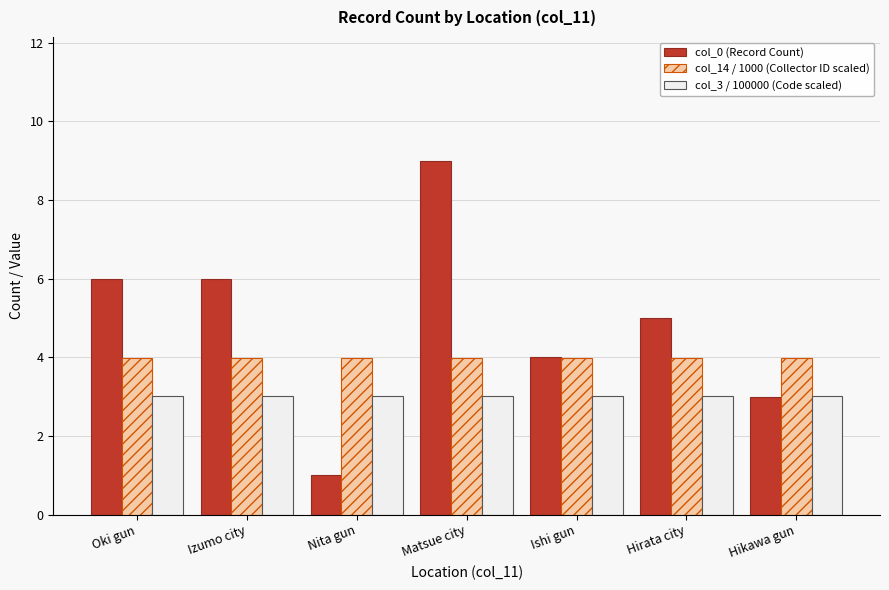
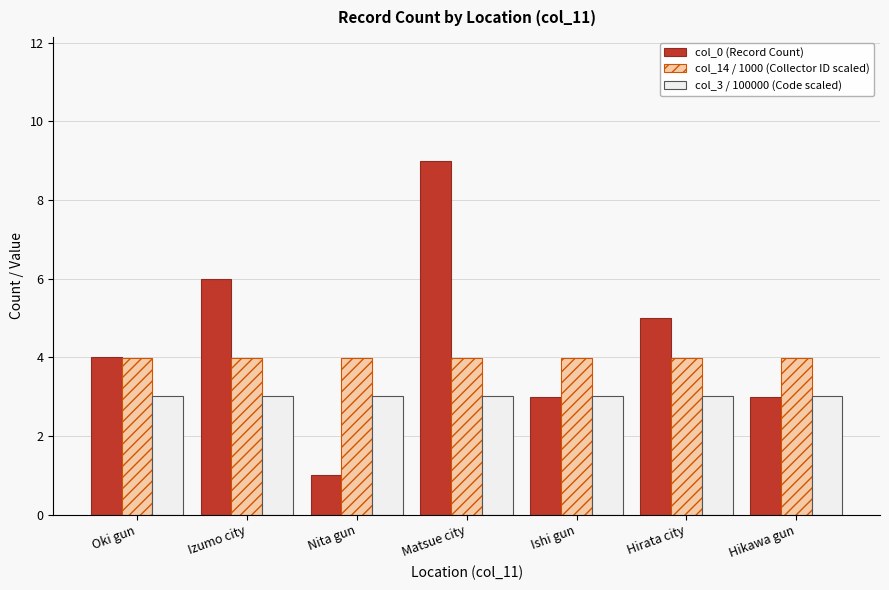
  {
    "col_0 (Record Count)": {
-     "Oki gun": 6,
+     "Oki gun": 4,
      "Izumo city": 6,
      "Nita gun": 1,
      "Matsue city": 9,
-     "Ishi gun": 4,
+     "Ishi gun": 3,
      "Hirata city": 5,
      "Hikawa gun": 3
    },
    "col_14 / 1000 (Collector ID scaled)": {
      "Oki gun": 4,
      "Izumo city": 4,
      "Nita gun": 4,
      "Matsue city": 4,
      "Ishi gun": 4,
      "Hirata city": 4,
      "Hikawa gun": 4
    },
    "col_3 / 100000 (Code scaled)": {
      "Oki gun": 3,
      "Izumo city": 3,
      "Nita gun": 3,
      "Matsue city": 3,
      "Ishi gun": 3,
      "Hirata city": 3,
      "Hikawa gun": 3
    }
  }
